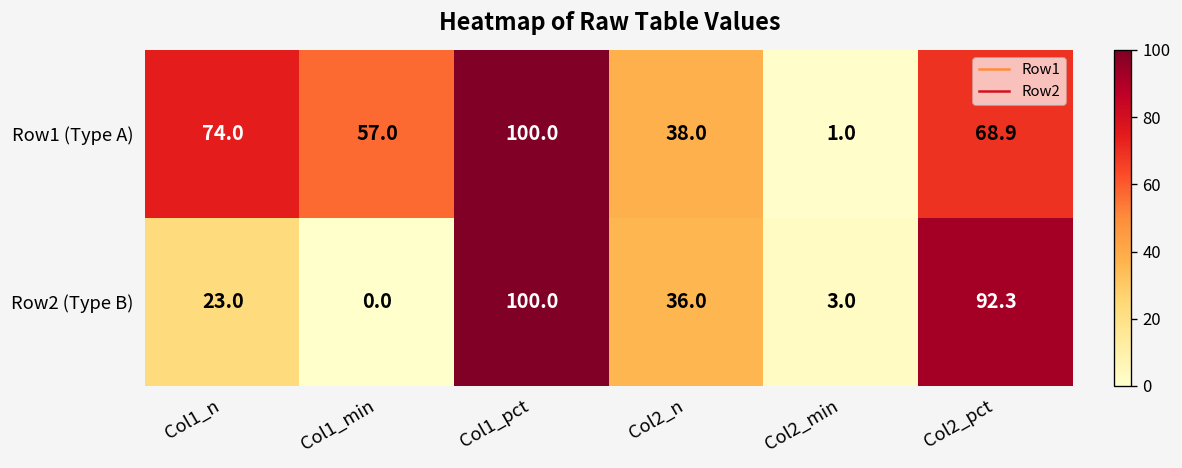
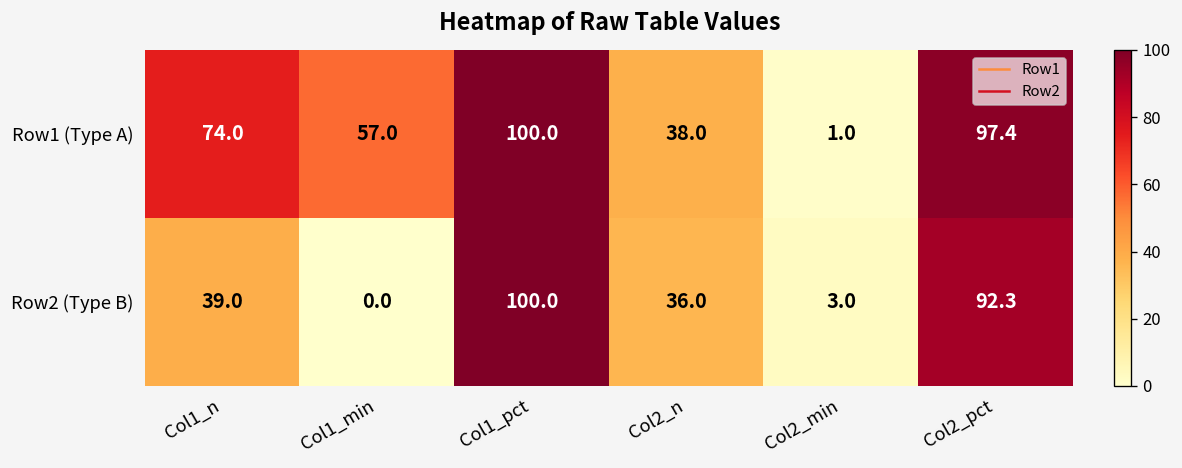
  {
    "Row1 (Type A)": {
      "Col1_n": 74.0,
      "Col1_min": 57.0,
      "Col1_pct": 100.0,
      "Col2_n": 38.0,
      "Col2_min": 1.0,
-     "Col2_pct": 68.9
+     "Col2_pct": 97.4
    },
    "Row2 (Type B)": {
-     "Col1_n": 23.0,
+     "Col1_n": 39.0,
      "Col1_min": 0.0,
      "Col1_pct": 100.0,
      "Col2_n": 36.0,
      "Col2_min": 3.0,
      "Col2_pct": 92.3
    }
  }
